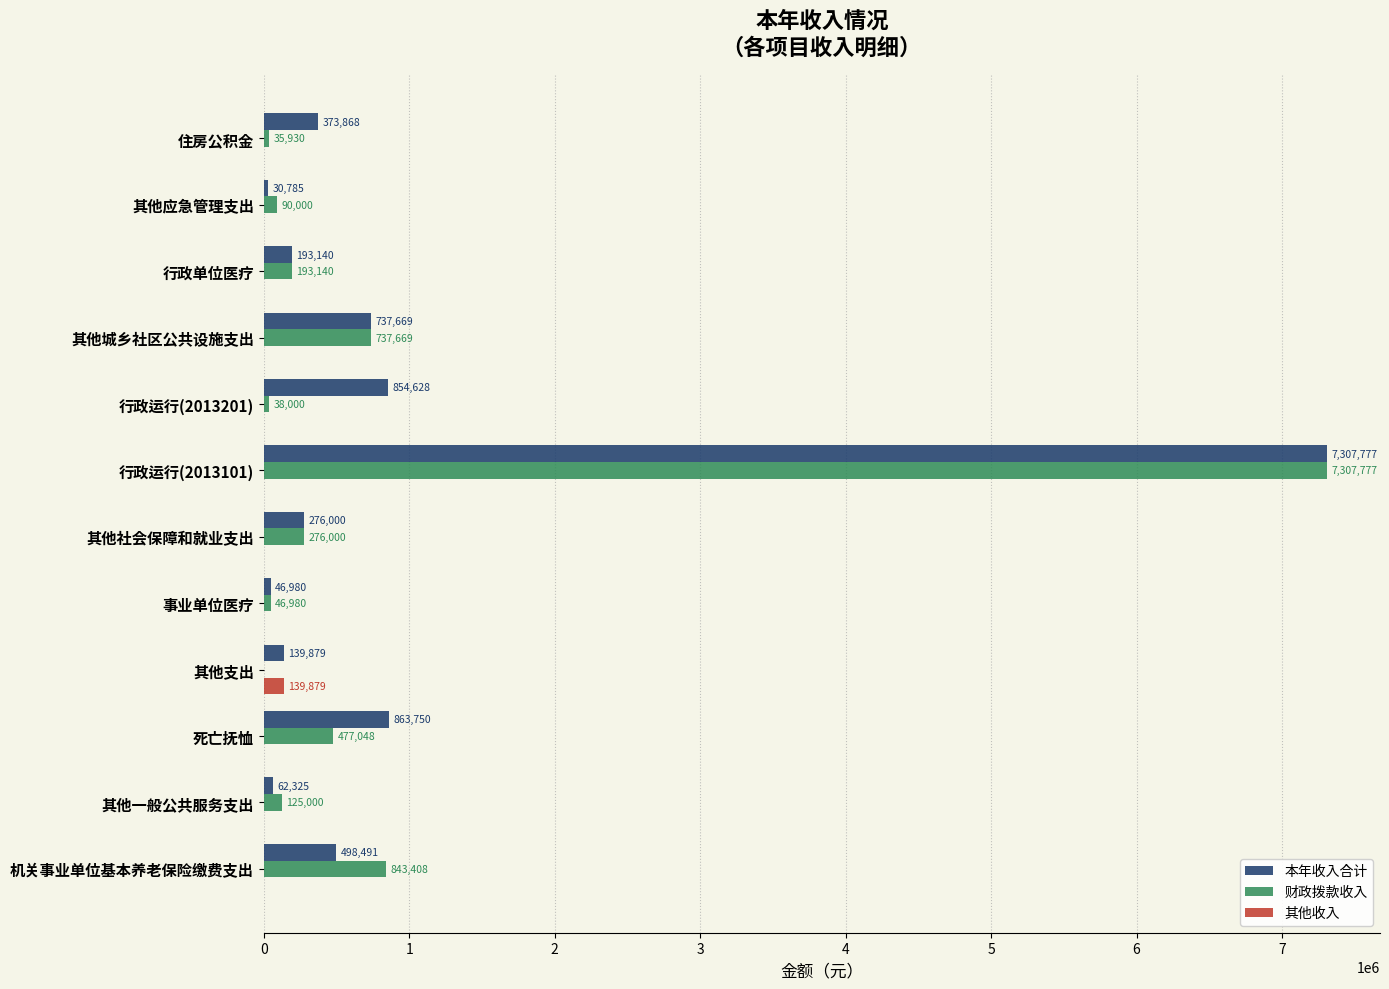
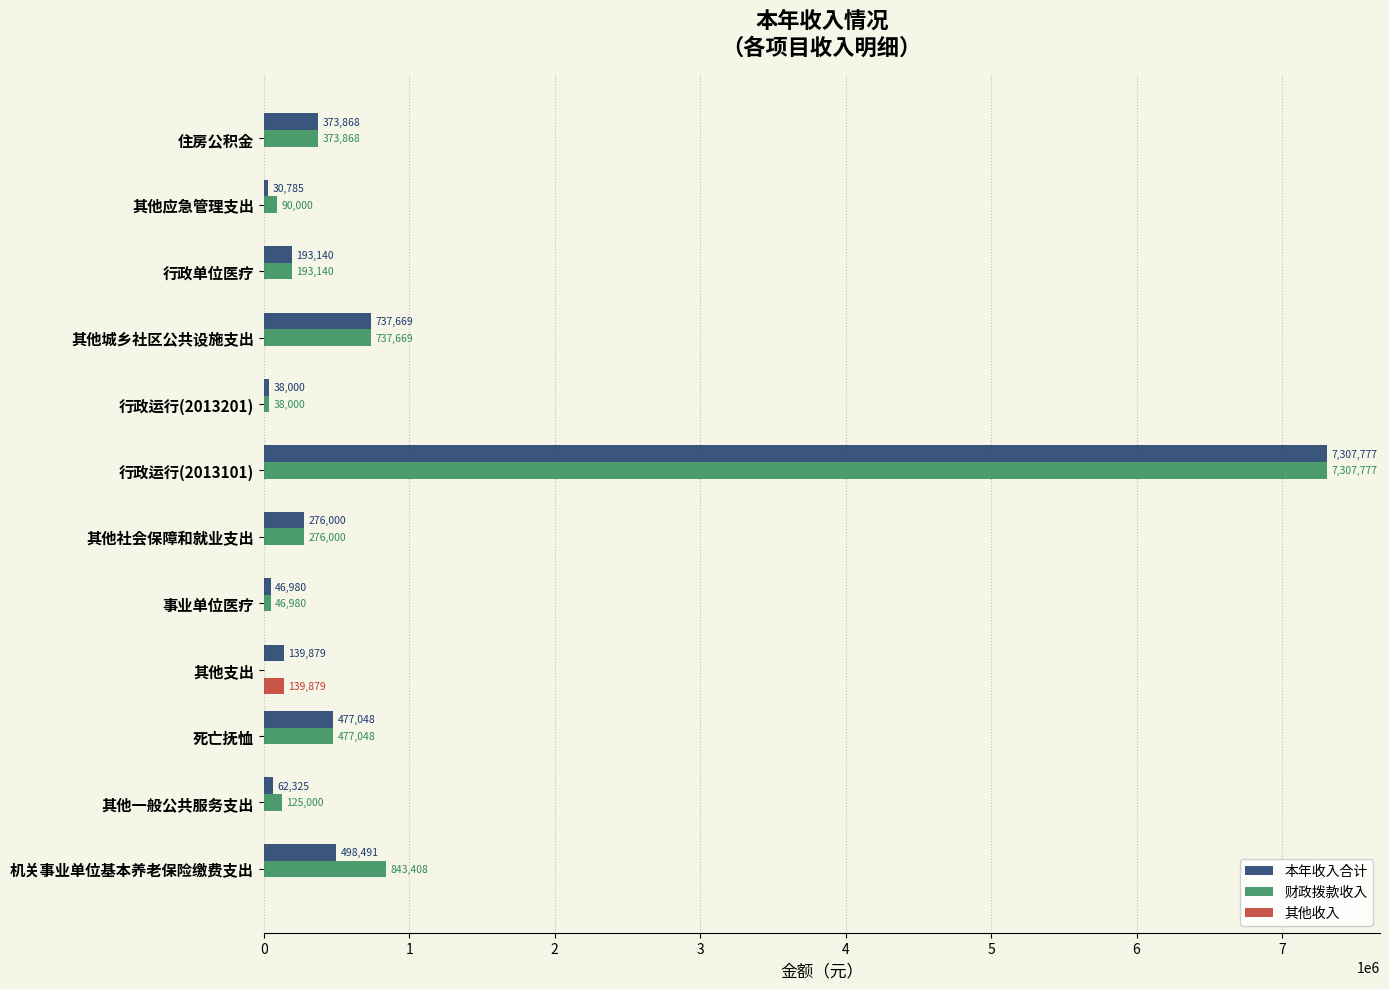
  {
    "本年收入合计": {
      "住房公积金": "373,868",
      "其他应急管理支出": "30,785",
      "行政单位医疗": "193,140",
      "其他城乡社区公共设施支出": "737,669",
-     "行政运行(2013201)": "854,628",
+     "行政运行(2013201)": "38,000",
      "行政运行(2013101)": "7,307,777",
      "其他社会保障和就业支出": "276,000",
      "事业单位医疗": "46,980",
      "其他支出": "139,879",
-     "死亡抚恤": "863,750",
+     "死亡抚恤": "477,048",
      "其他一般公共服务支出": "62,325",
      "机关事业单位基本养老保险缴费支出": "498,491"
    },
    "财政拨款收入": {
-     "住房公积金": "35,930",
+     "住房公积金": "373,868",
      "其他应急管理支出": "90,000",
      "行政单位医疗": "193,140",
      "其他城乡社区公共设施支出": "737,669",
      "行政运行(2013201)": "38,000",
      "行政运行(2013101)": "7,307,777",
      "其他社会保障和就业支出": "276,000",
      "事业单位医疗": "46,980",
      "死亡抚恤": "477,048",
      "其他一般公共服务支出": "125,000",
      "机关事业单位基本养老保险缴费支出": "843,408"
    },
    "其他收入": {
      "其他支出": "139,879"
    }
  }
